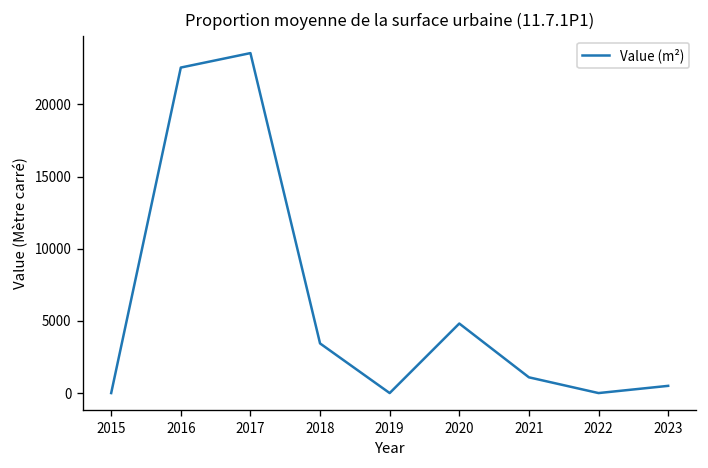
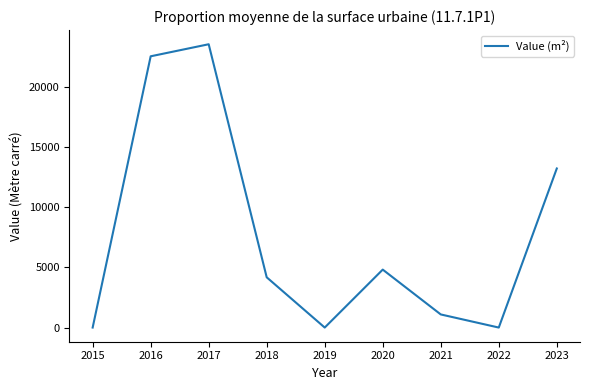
  {
    "2015": 0,
    "2016": 22600,
    "2017": 23600,
-   "2018": 3400,
+   "2018": 4200,
    "2019": 0,
    "2020": 4800,
    "2021": 1100,
    "2022": 0,
-   "2023": 500
+   "2023": 13200
  }
